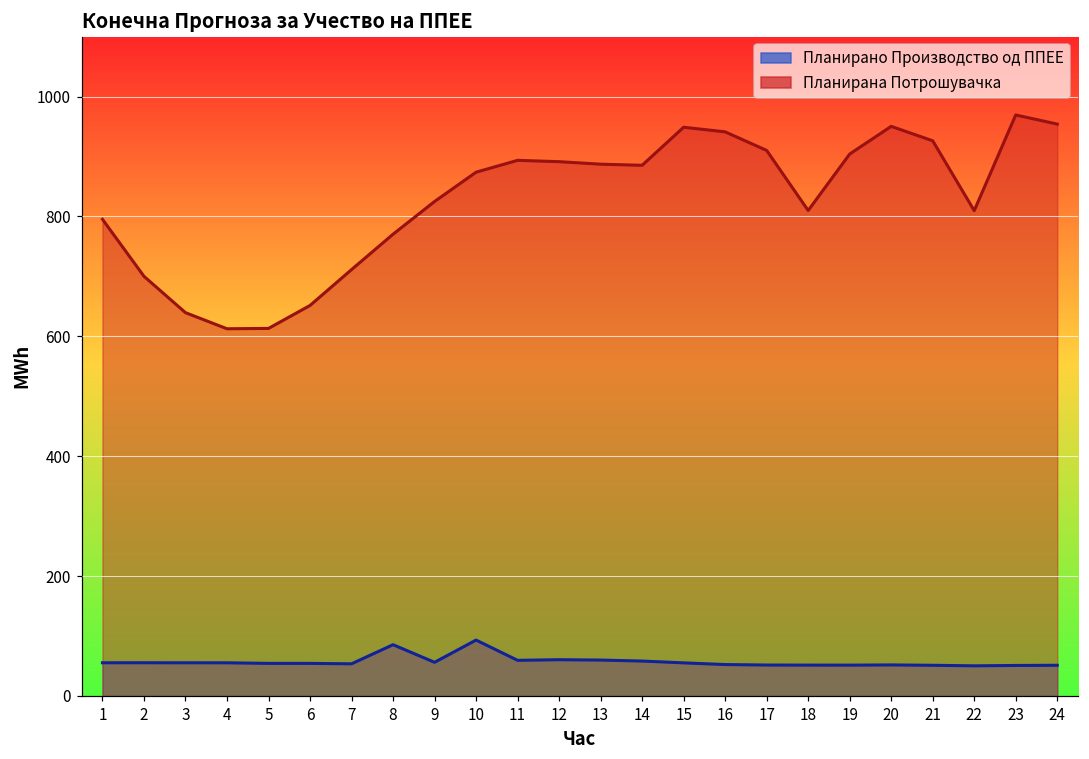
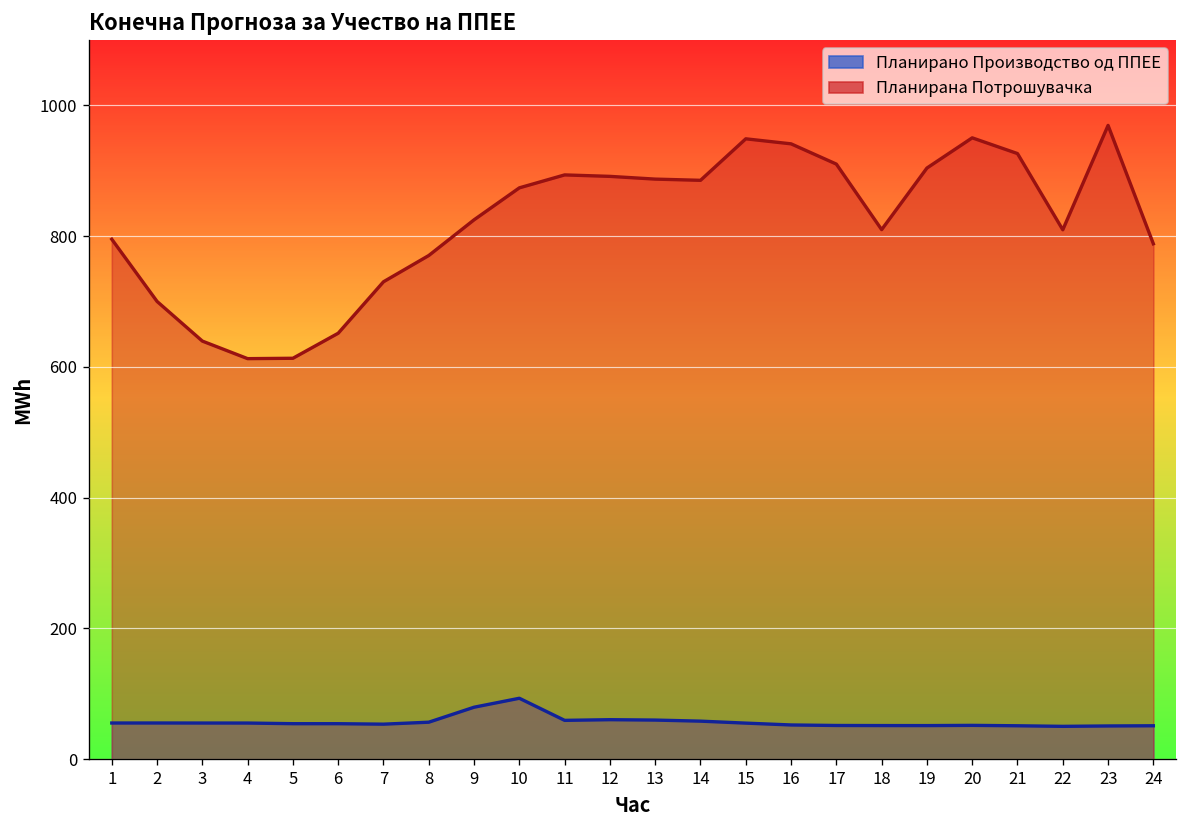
  {
    "Планирано Производство од ППЕЕ": {
      "1": 60,
      "2": 60,
      "3": 60,
      "4": 60,
      "5": 50,
      "6": 50,
      "7": 50,
-     "8": 90,
-     "9": 60,
+     "8": 60,
+     "9": 80,
      "10": 90,
      "11": 60,
      "12": 60,
      "13": 60,
      "14": 60,
      "15": 60,
      "16": 50,
      "17": 50,
      "18": 50,
      "19": 50,
      "20": 50,
      "21": 50,
      "22": 50,
      "23": 50,
      "24": 50
    },
    "Планирана Потрошувачка": {
      "1": 800,
      "2": 700,
      "3": 640,
      "4": 610,
      "5": 610,
      "6": 650,
-     "7": 710,
+     "7": 730,
      "8": 770,
      "9": 830,
      "10": 870,
      "11": 890,
      "12": 890,
      "13": 890,
      "14": 890,
      "15": 950,
      "16": 940,
      "17": 910,
      "18": 810,
      "19": 900,
      "20": 950,
      "21": 930,
      "22": 810,
      "23": 970,
-     "24": 950
+     "24": 790
    }
  }
